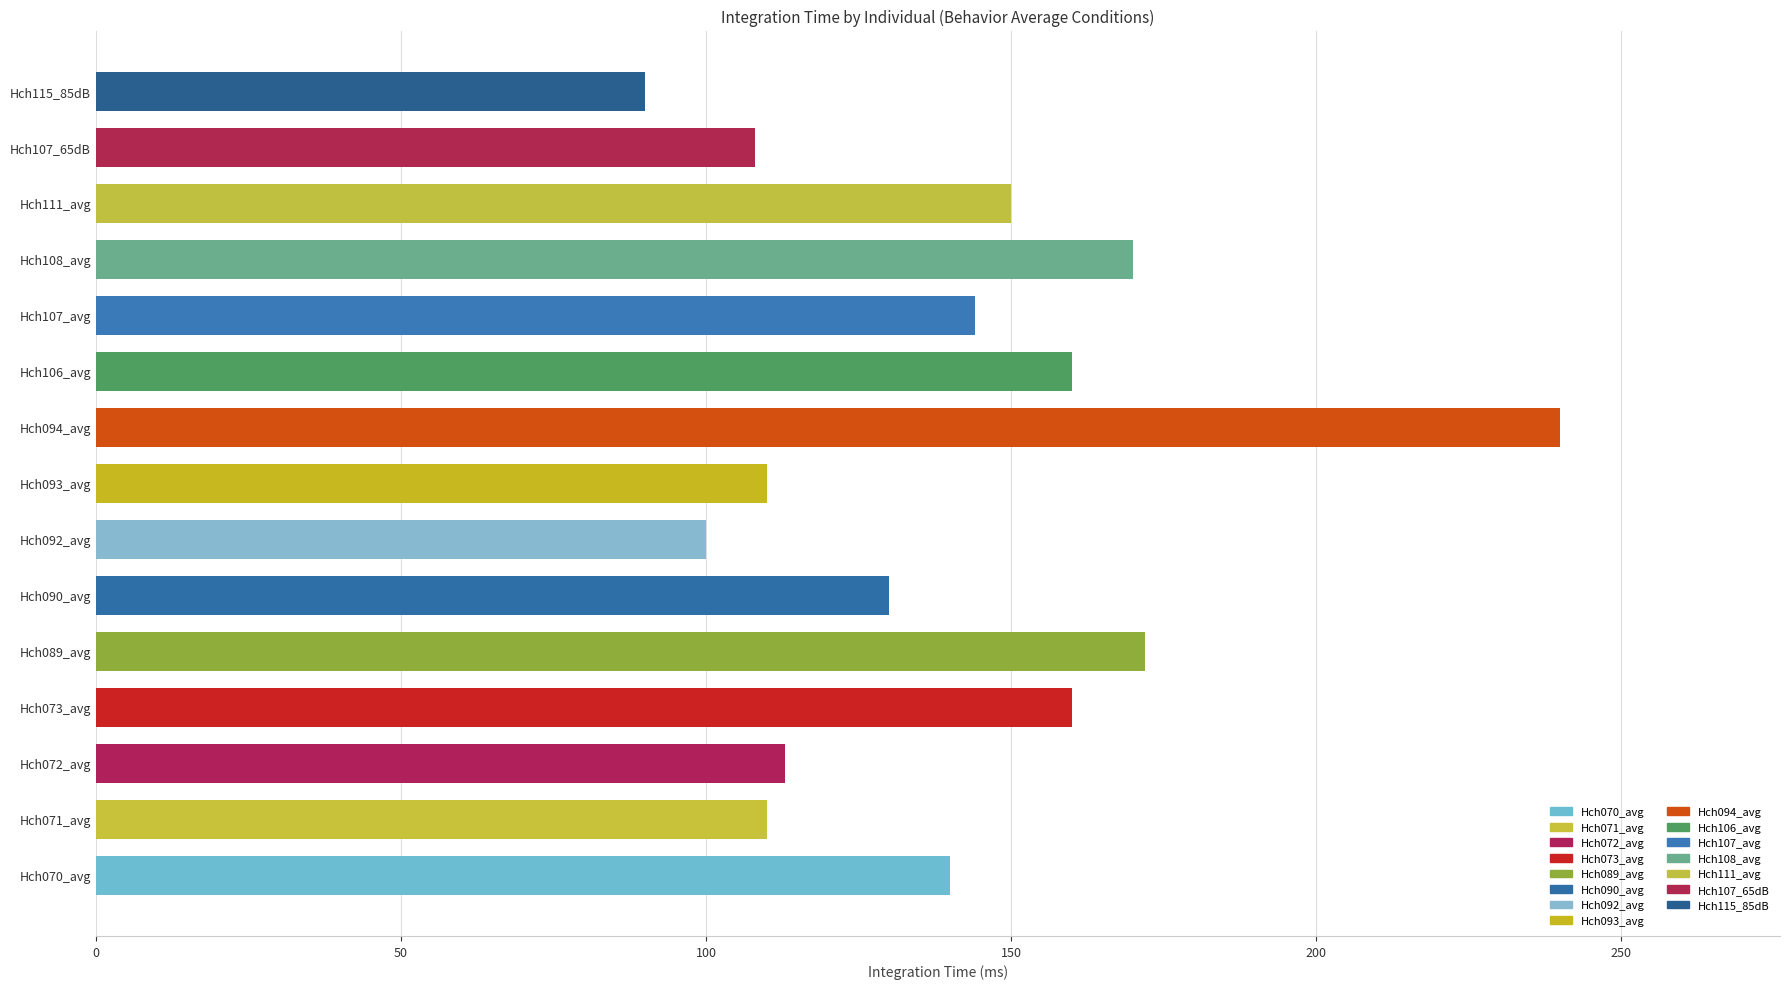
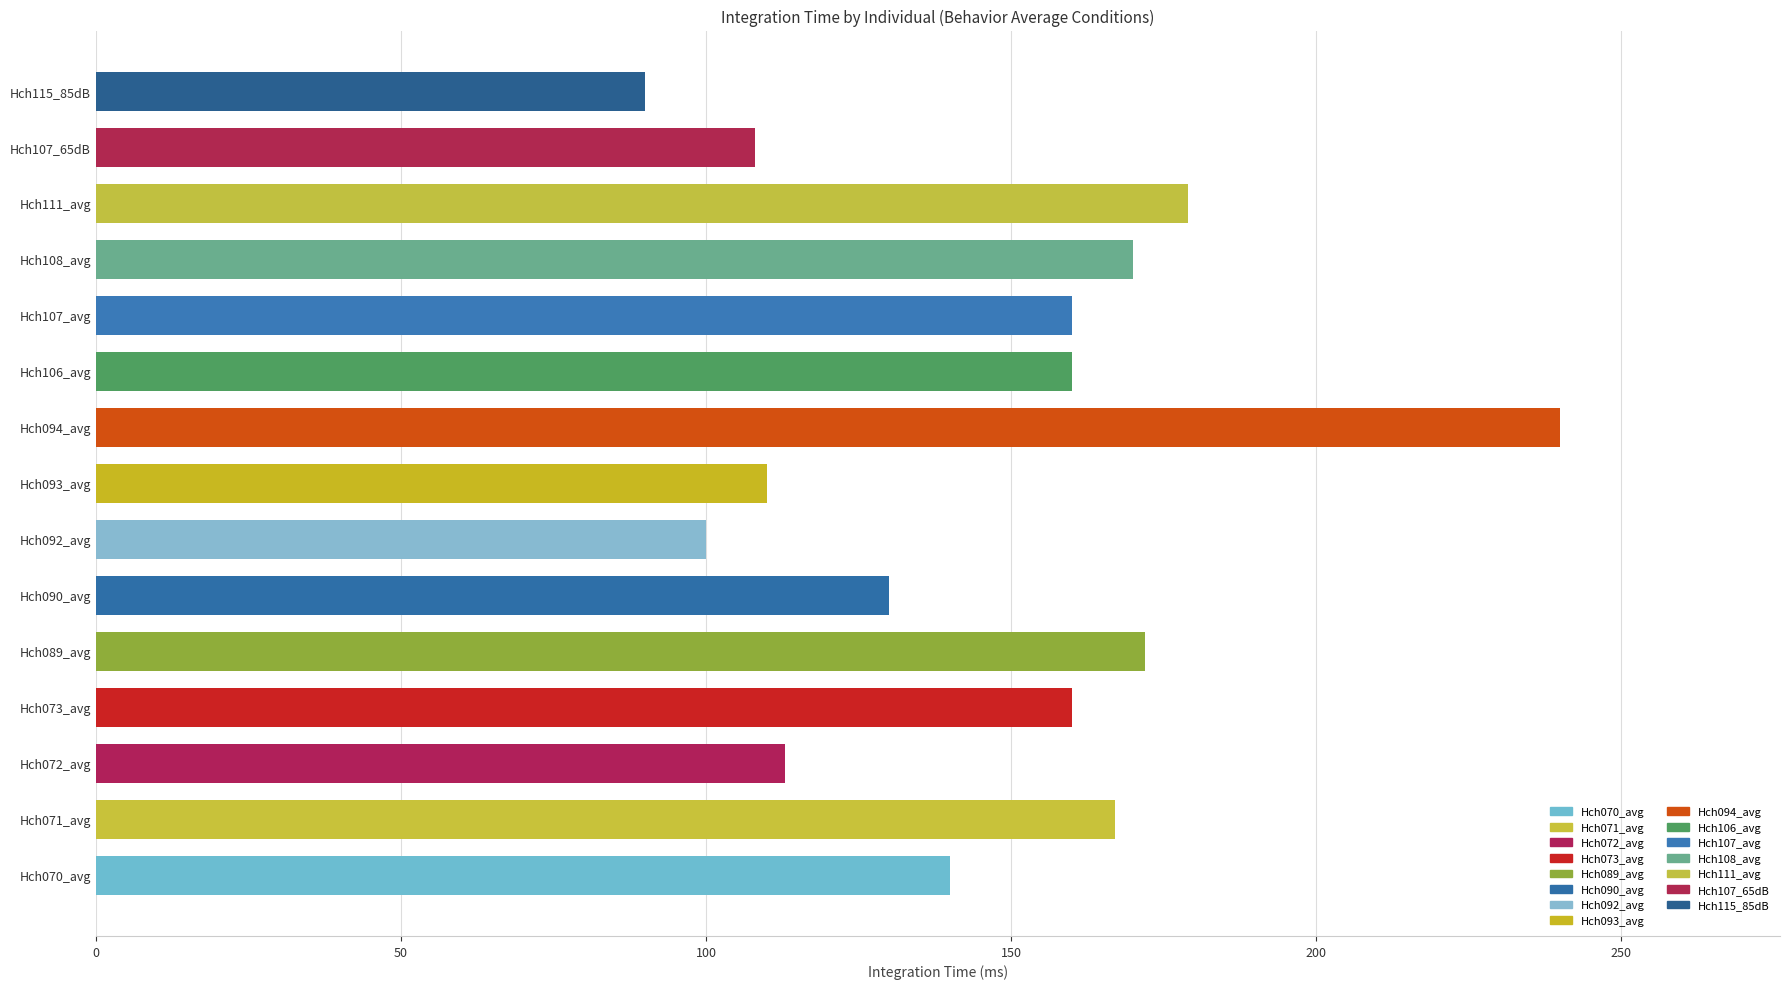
  {
    "Hch115_85dB": 90,
    "Hch107_65dB": 108,
-   "Hch111_avg": 150,
+   "Hch111_avg": 179,
    "Hch108_avg": 170,
-   "Hch107_avg": 144,
+   "Hch107_avg": 160,
    "Hch106_avg": 160,
    "Hch094_avg": 240,
    "Hch093_avg": 110,
    "Hch092_avg": 100,
    "Hch090_avg": 130,
    "Hch089_avg": 172,
    "Hch073_avg": 160,
    "Hch072_avg": 113,
-   "Hch071_avg": 110,
+   "Hch071_avg": 167,
    "Hch070_avg": 140
  }
